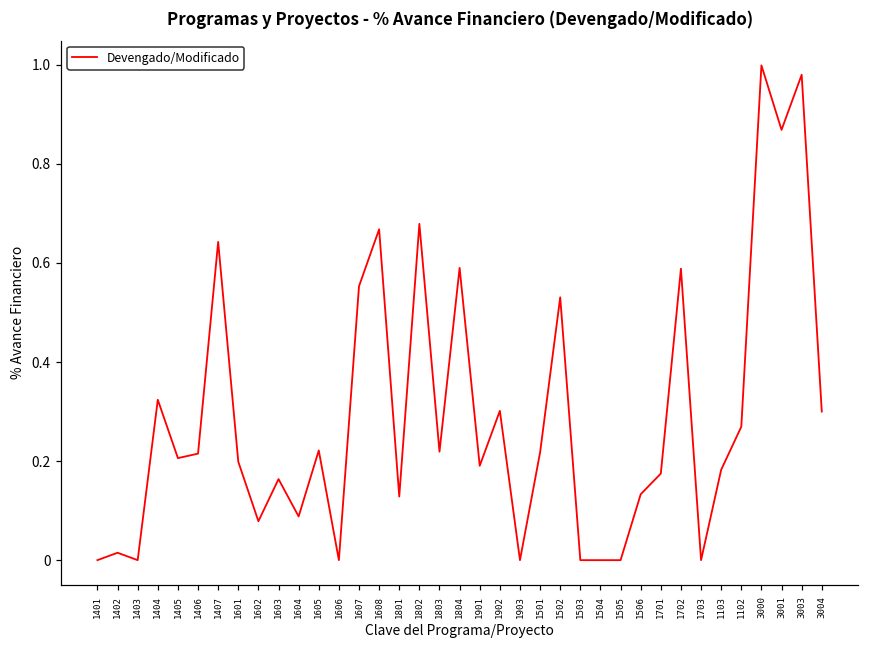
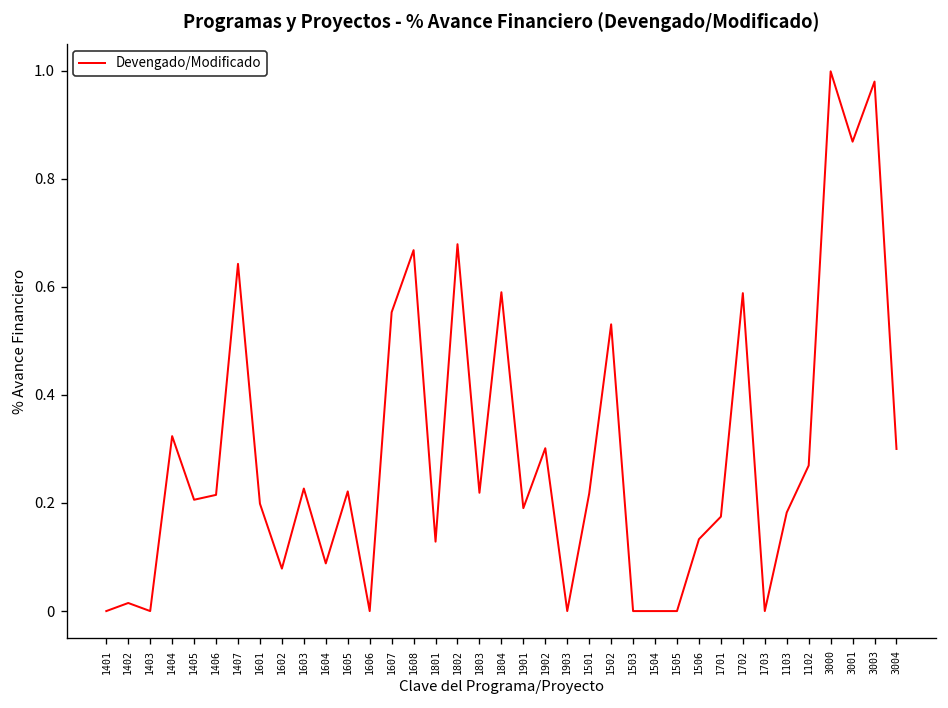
  {
    "1401": 0.00,
    "1402": 0.01,
    "1403": 0.00,
    "1404": 0.32,
    "1405": 0.21,
    "1406": 0.22,
    "1407": 0.64,
    "1601": 0.20,
    "1602": 0.08,
-   "1603": 0.16,
+   "1603": 0.23,
    "1604": 0.09,
    "1605": 0.22,
    "1606": 0.00,
    "1607": 0.55,
    "1608": 0.67,
    "1801": 0.13,
    "1802": 0.68,
    "1803": 0.22,
    "1804": 0.59,
    "1901": 0.19,
    "1902": 0.30,
    "1903": 0.00,
    "1501": 0.22,
    "1502": 0.53,
    "1503": 0.00,
    "1504": 0.00,
    "1505": 0.00,
    "1506": 0.13,
    "1701": 0.17,
    "1702": 0.59,
    "1703": 0.00,
    "1103": 0.18,
    "1102": 0.27,
    "3000": 1.00,
    "3001": 0.87,
    "3003": 0.98,
    "3004": 0.30
  }
